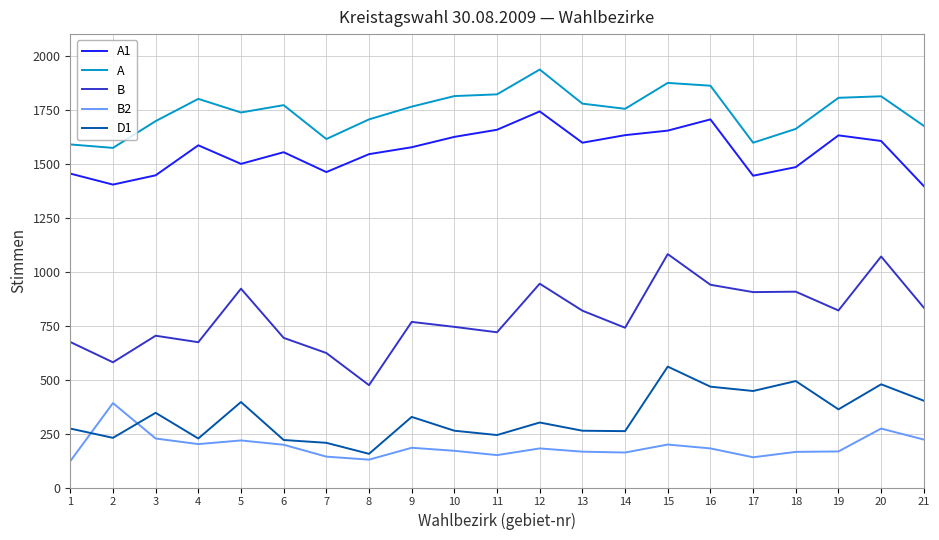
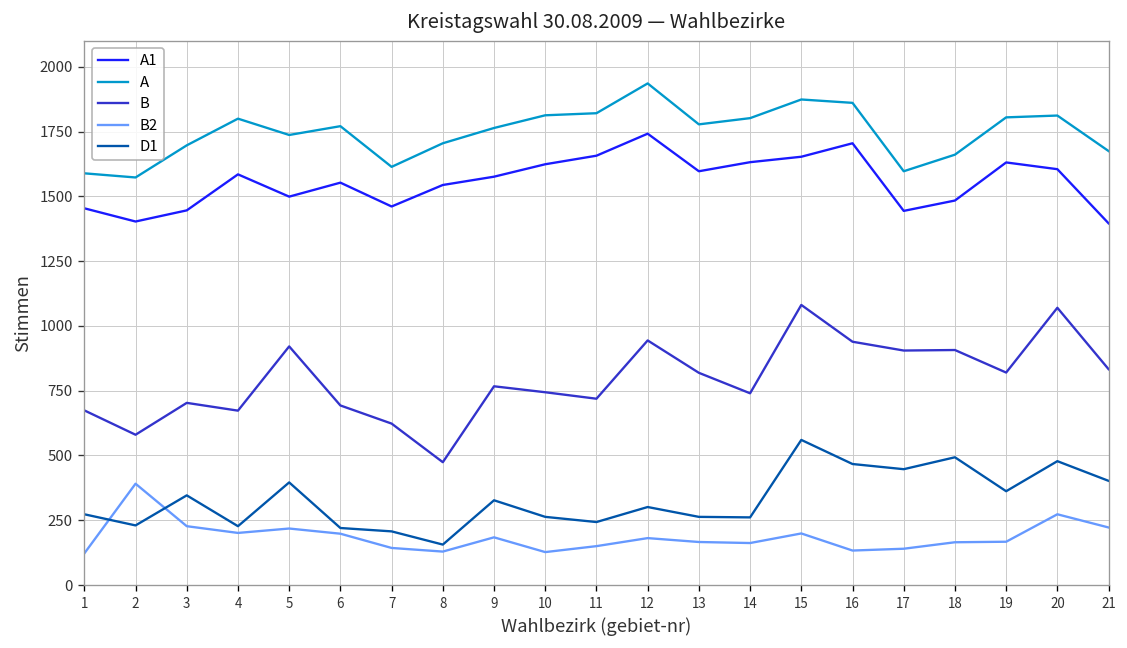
  {
    "A1": {
      "1": 1450,
      "2": 1400,
      "3": 1450,
      "4": 1590,
      "5": 1500,
      "6": 1550,
      "7": 1460,
      "8": 1540,
      "9": 1580,
      "10": 1620,
      "11": 1660,
      "12": 1740,
      "13": 1600,
      "14": 1630,
      "15": 1650,
      "16": 1710,
      "17": 1440,
      "18": 1480,
      "19": 1630,
      "20": 1610,
      "21": 1400
    },
    "A": {
      "1": 1590,
      "2": 1570,
      "3": 1700,
      "4": 1800,
      "5": 1740,
      "6": 1770,
      "7": 1610,
      "8": 1710,
      "9": 1760,
      "10": 1810,
      "11": 1820,
      "12": 1940,
      "13": 1780,
-     "14": 1750,
+     "14": 1800,
      "15": 1870,
      "16": 1860,
      "17": 1600,
      "18": 1660,
      "19": 1810,
      "20": 1810,
      "21": 1680
    },
    "B": {
      "1": 670,
      "2": 580,
      "3": 700,
      "4": 670,
      "5": 920,
      "6": 690,
      "7": 620,
      "8": 470,
      "9": 770,
      "10": 740,
      "11": 720,
      "12": 940,
      "13": 820,
      "14": 740,
      "15": 1080,
      "16": 940,
      "17": 910,
      "18": 910,
      "19": 820,
      "20": 1070,
      "21": 830
    },
    "B2": {
      "1": 120,
      "2": 390,
      "3": 230,
      "4": 200,
      "5": 220,
      "6": 200,
      "7": 140,
      "8": 130,
      "9": 180,
-     "10": 170,
+     "10": 130,
      "11": 150,
      "12": 180,
      "13": 170,
      "14": 160,
      "15": 200,
-     "16": 180,
+     "16": 130,
      "17": 140,
      "18": 170,
      "19": 170,
      "20": 270,
      "21": 220
    },
    "D1": {
      "1": 270,
      "2": 230,
      "3": 350,
      "4": 230,
      "5": 400,
      "6": 220,
      "7": 210,
      "8": 160,
      "9": 330,
      "10": 260,
      "11": 240,
      "12": 300,
      "13": 260,
      "14": 260,
      "15": 560,
      "16": 470,
      "17": 450,
      "18": 490,
      "19": 360,
      "20": 480,
      "21": 400
    }
  }
